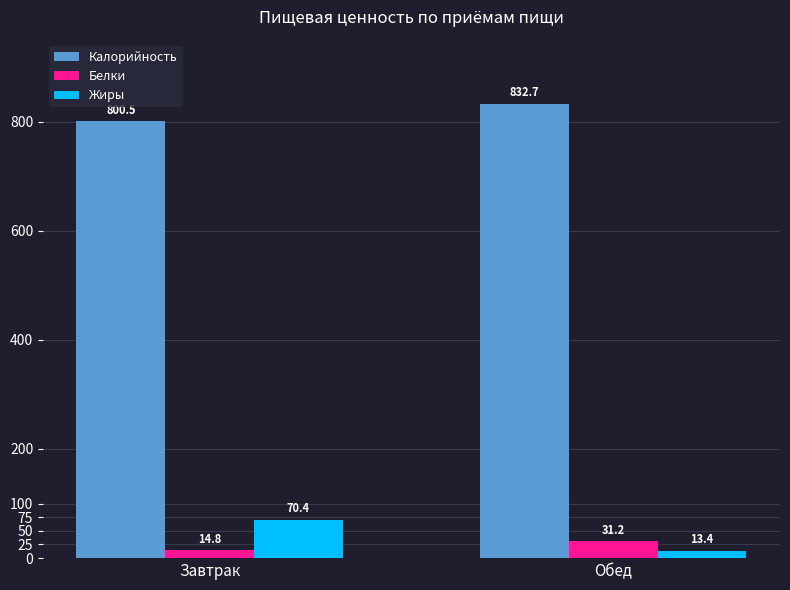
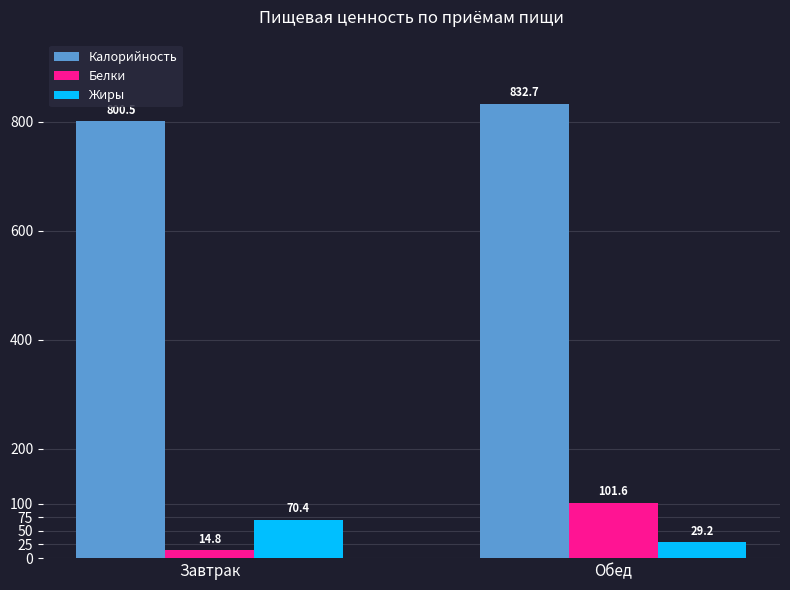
  {
    "Калорийность": {
      "Обед": 832.7
    },
    "Белки": {
      "Завтрак": 14.8,
-     "Обед": 31.2
+     "Обед": 101.6
    },
    "Жиры": {
      "Завтрак": 70.4,
-     "Обед": 13.4
+     "Обед": 29.2
    }
  }
